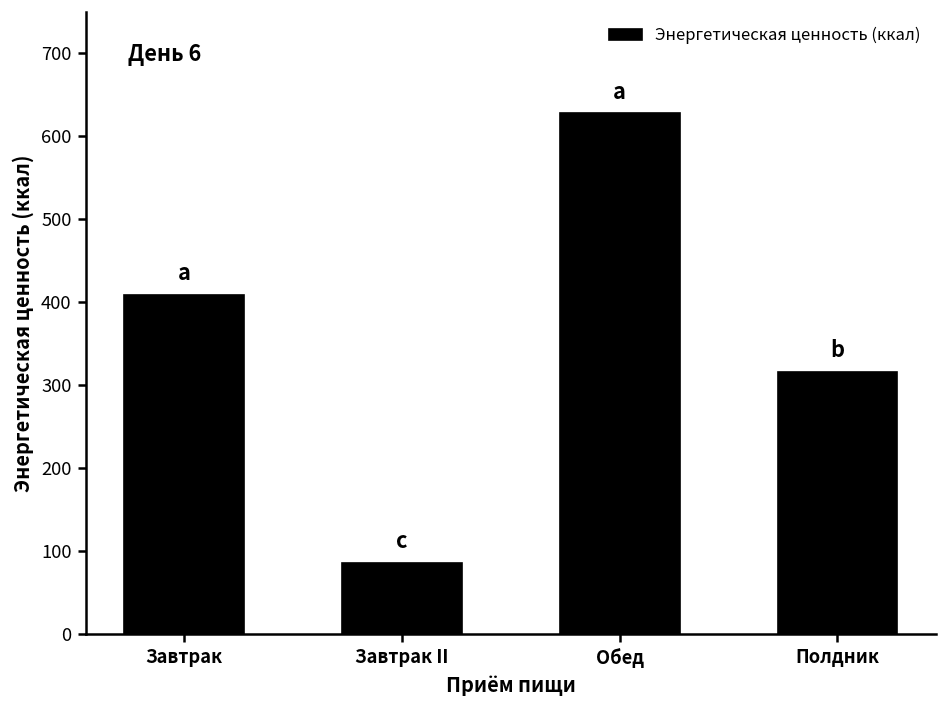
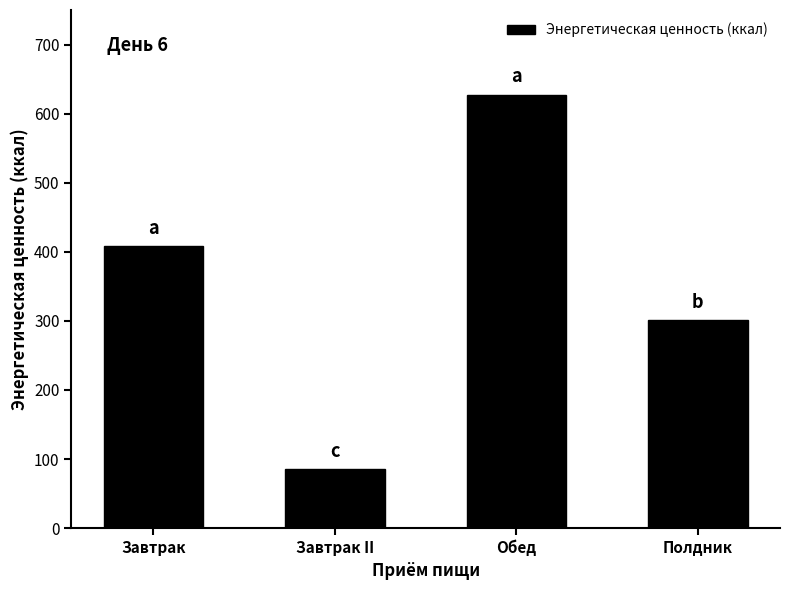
  {
    "Завтрак": 410,
    "Завтрак II": 90,
    "Обед": 630,
-   "Полдник": 320
+   "Полдник": 300
  }
